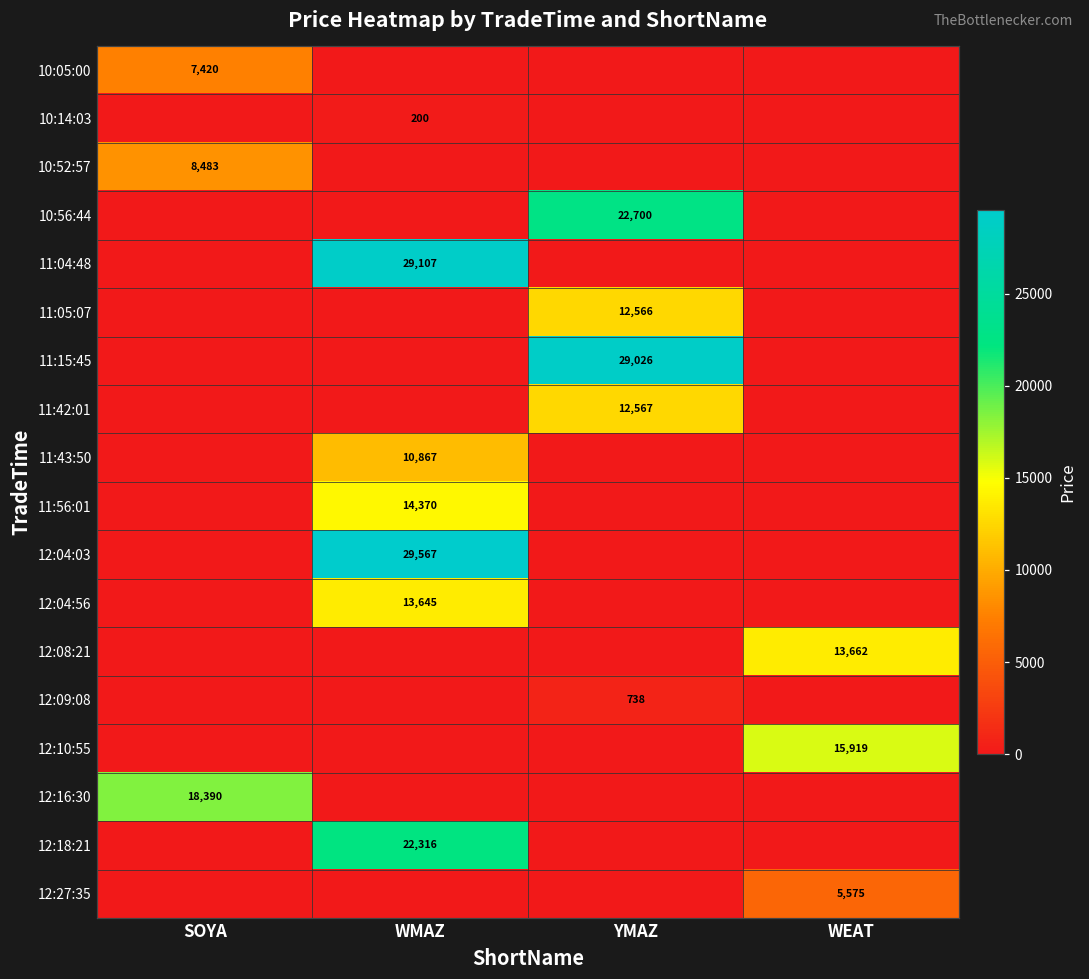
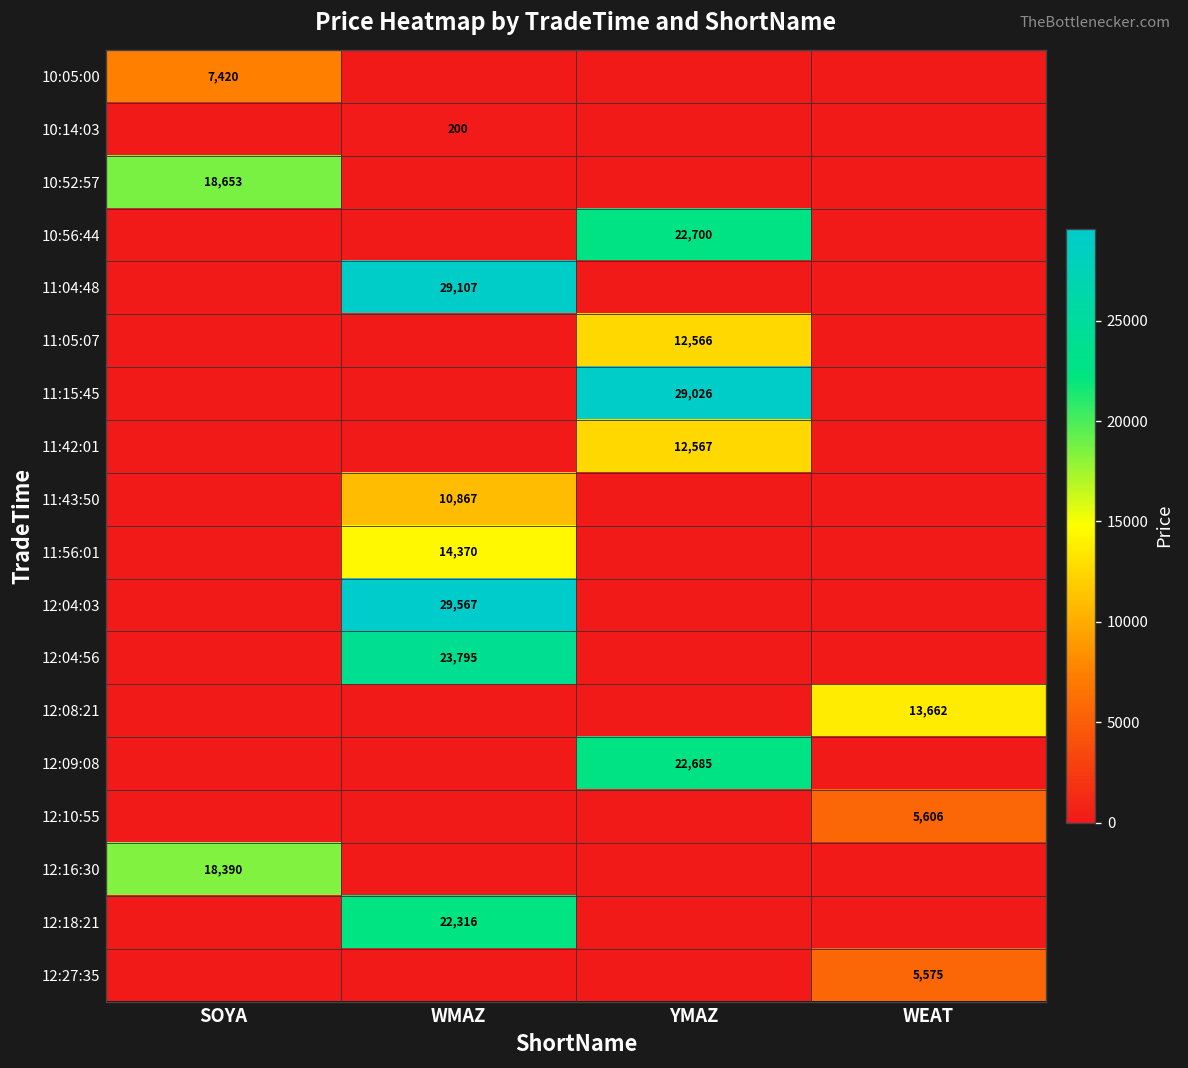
  {
    "10:05:00": {
      "SOYA": "7,420"
    },
    "10:14:03": {
      "WMAZ": "200"
    },
    "10:52:57": {
-     "SOYA": "8,483"
+     "SOYA": "18,653"
    },
    "10:56:44": {
      "YMAZ": "22,700"
    },
    "11:04:48": {
      "WMAZ": "29,107"
    },
    "11:05:07": {
      "YMAZ": "12,566"
    },
    "11:15:45": {
      "YMAZ": "29,026"
    },
    "11:42:01": {
      "YMAZ": "12,567"
    },
    "11:43:50": {
      "WMAZ": "10,867"
    },
    "11:56:01": {
      "WMAZ": "14,370"
    },
    "12:04:03": {
      "WMAZ": "29,567"
    },
    "12:04:56": {
-     "WMAZ": "13,645"
+     "WMAZ": "23,795"
    },
    "12:08:21": {
      "WEAT": "13,662"
    },
    "12:09:08": {
-     "YMAZ": "738"
+     "YMAZ": "22,685"
    },
    "12:10:55": {
-     "WEAT": "15,919"
+     "WEAT": "5,606"
    },
    "12:16:30": {
      "SOYA": "18,390"
    },
    "12:18:21": {
      "WMAZ": "22,316"
    },
    "12:27:35": {
      "WEAT": "5,575"
    }
  }
